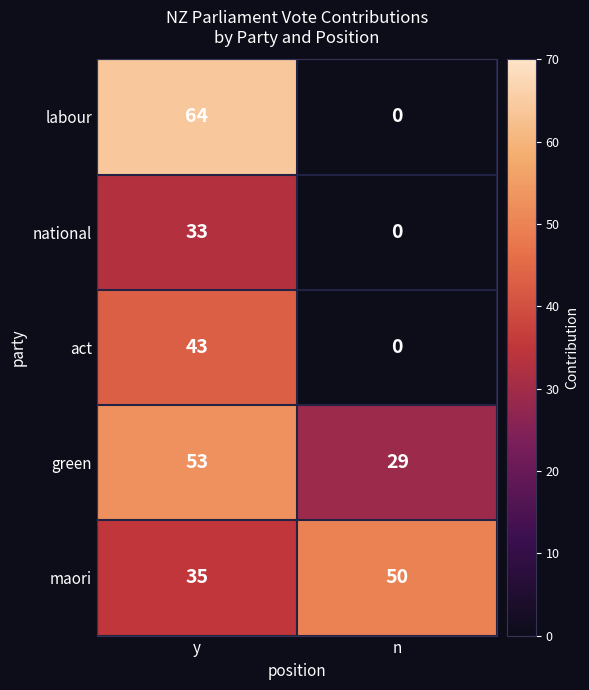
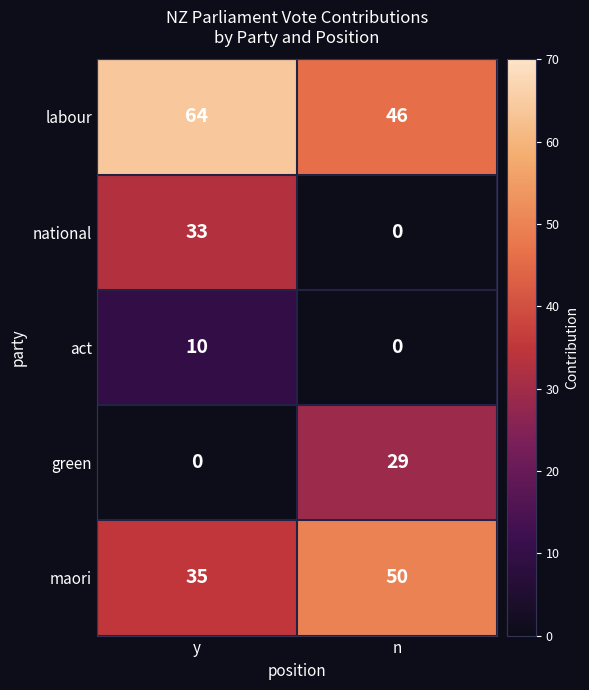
  {
    "labour": {
      "y": 64,
-     "n": 0
+     "n": 46
    },
    "national": {
      "y": 33,
      "n": 0
    },
    "act": {
-     "y": 43,
+     "y": 10,
      "n": 0
    },
    "green": {
-     "y": 53,
+     "y": 0,
      "n": 29
    },
    "maori": {
      "y": 35,
      "n": 50
    }
  }
